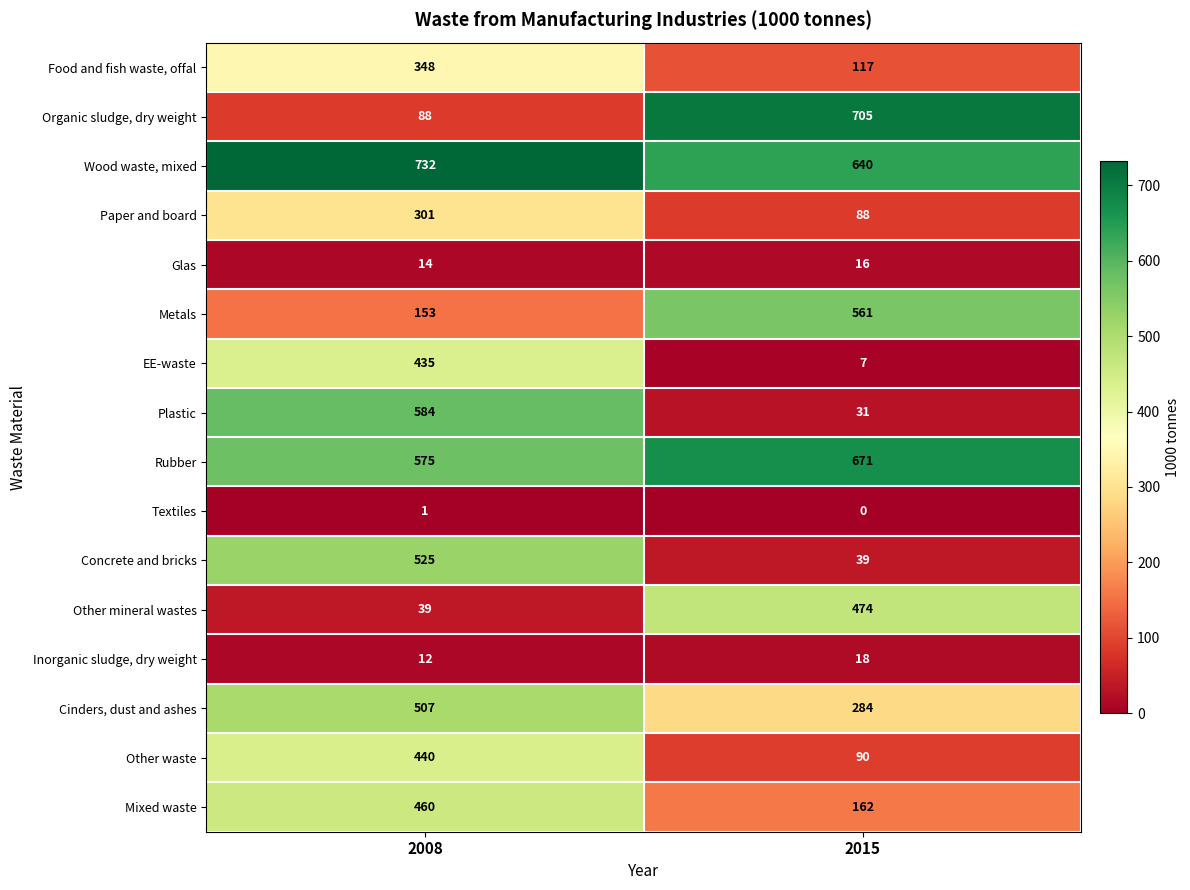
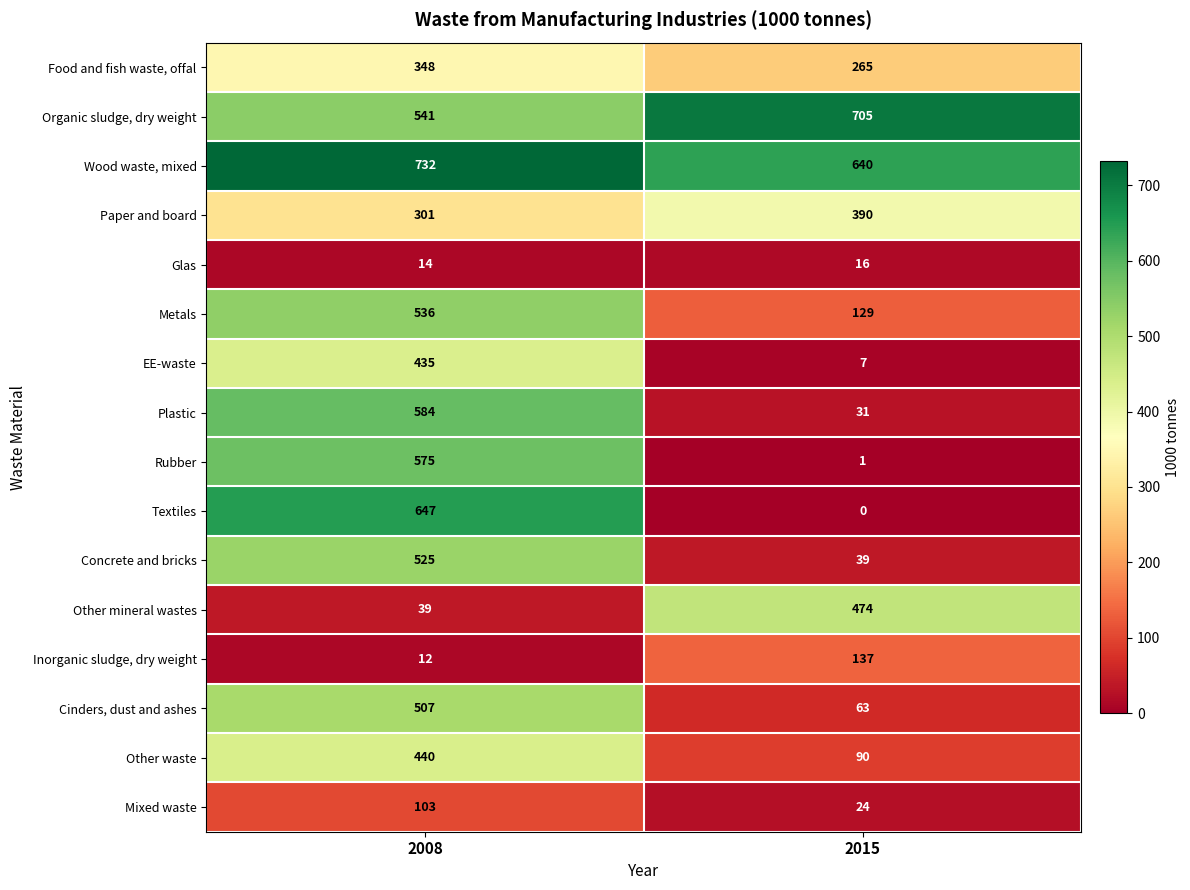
  {
    "Food and fish waste, offal": {
      "2008": 348,
-     "2015": 117
+     "2015": 265
    },
    "Organic sludge, dry weight": {
-     "2008": 88,
+     "2008": 541,
      "2015": 705
    },
    "Wood waste, mixed": {
      "2008": 732,
      "2015": 640
    },
    "Paper and board": {
      "2008": 301,
-     "2015": 88
+     "2015": 390
    },
    "Glas": {
      "2008": 14,
      "2015": 16
    },
    "Metals": {
-     "2008": 153,
-     "2015": 561
+     "2008": 536,
+     "2015": 129
    },
    "EE-waste": {
      "2008": 435,
      "2015": 7
    },
    "Plastic": {
      "2008": 584,
      "2015": 31
    },
    "Rubber": {
      "2008": 575,
-     "2015": 671
+     "2015": 1
    },
    "Textiles": {
-     "2008": 1,
+     "2008": 647,
      "2015": 0
    },
    "Concrete and bricks": {
      "2008": 525,
      "2015": 39
    },
    "Other mineral wastes": {
      "2008": 39,
      "2015": 474
    },
    "Inorganic sludge, dry weight": {
      "2008": 12,
-     "2015": 18
+     "2015": 137
    },
    "Cinders, dust and ashes": {
      "2008": 507,
-     "2015": 284
+     "2015": 63
    },
    "Other waste": {
      "2008": 440,
      "2015": 90
    },
    "Mixed waste": {
-     "2008": 460,
-     "2015": 162
+     "2008": 103,
+     "2015": 24
    }
  }
